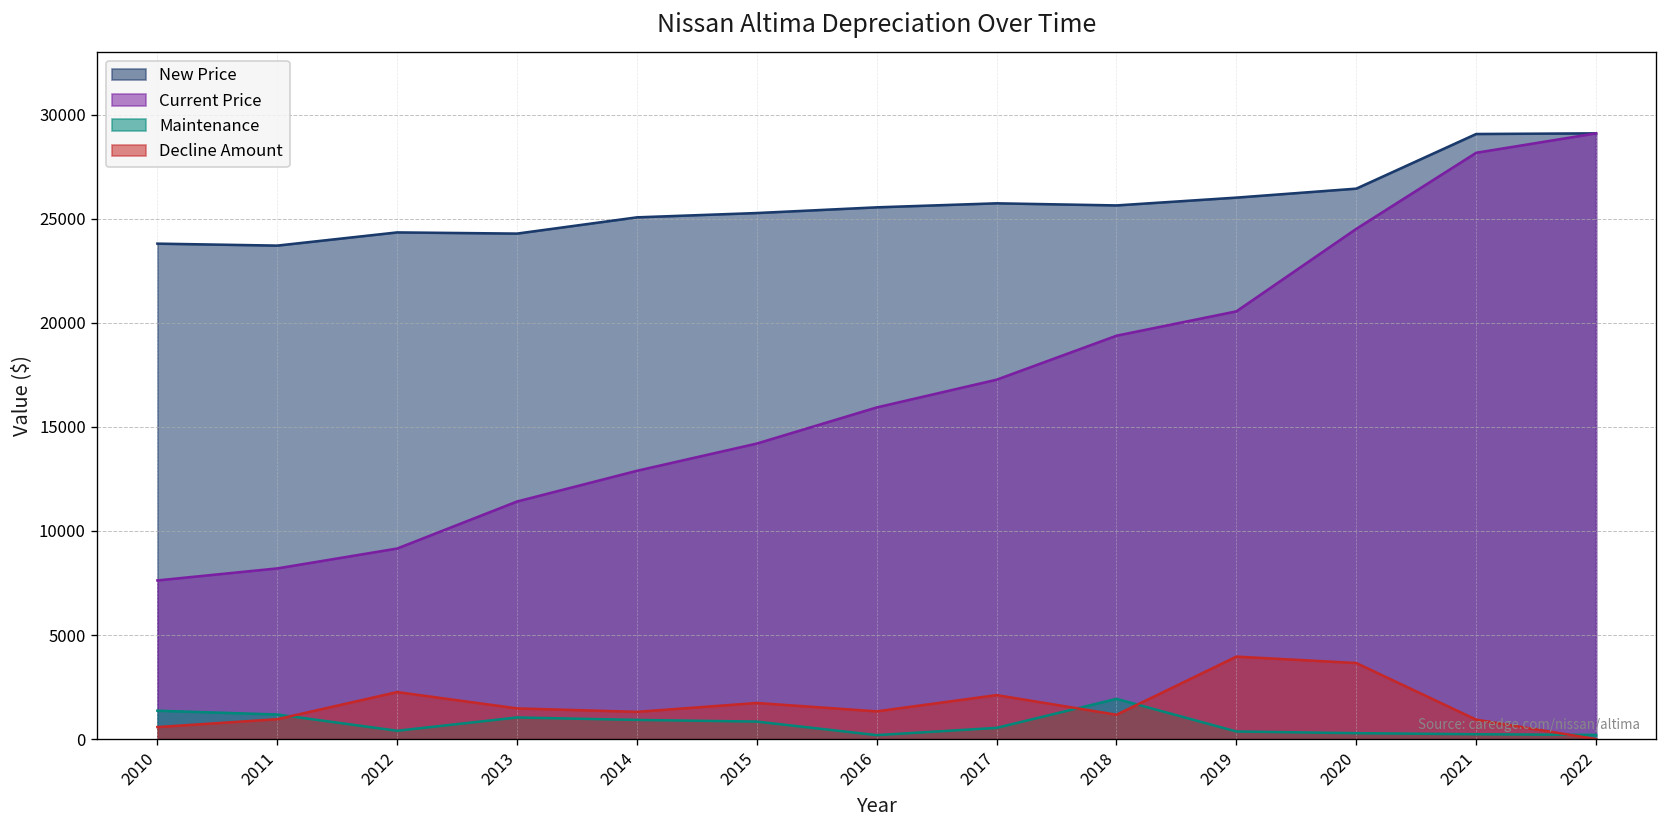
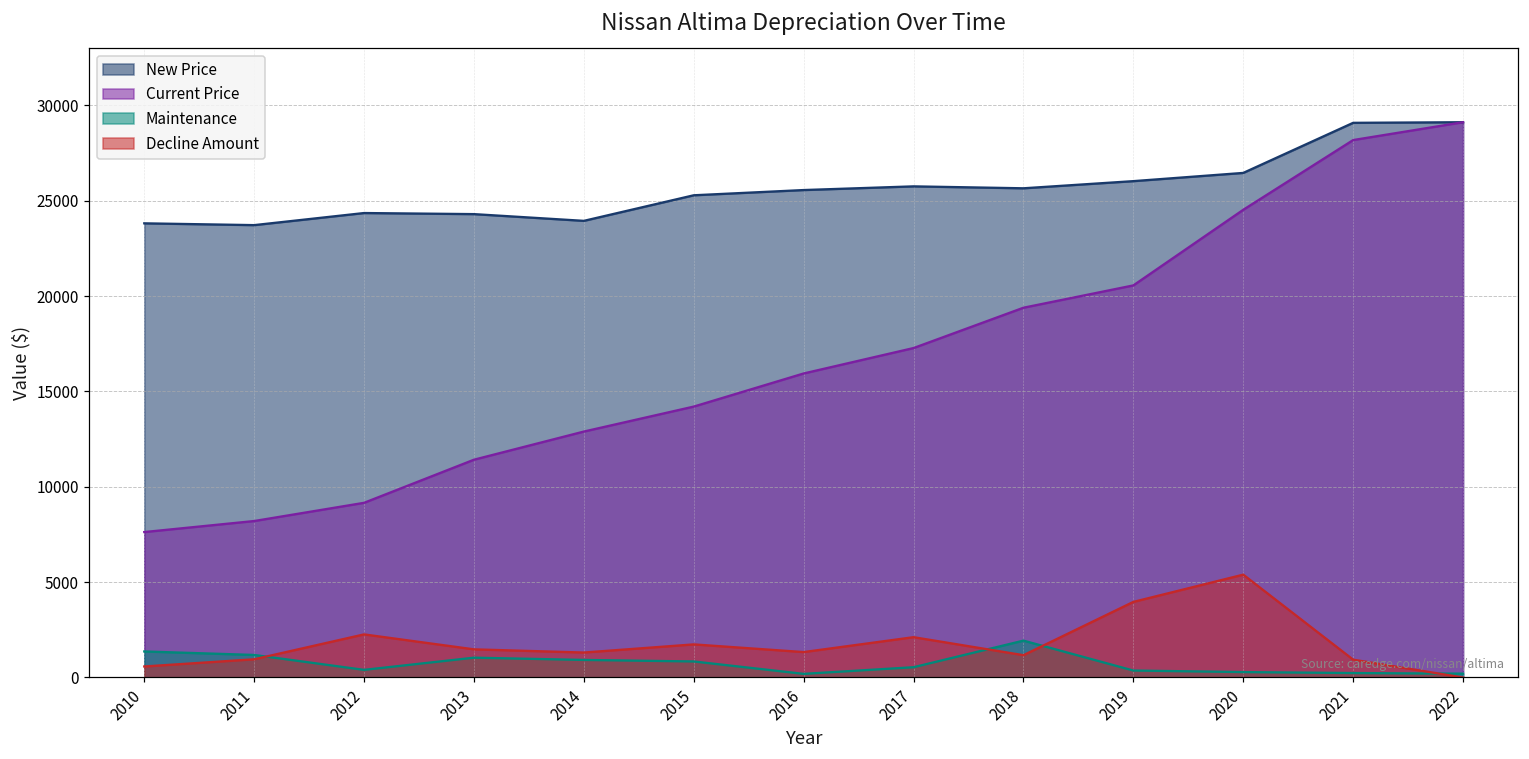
  {
    "New Price": {
      "2010": 23800,
      "2011": 23700,
      "2012": 24400,
      "2013": 24300,
-     "2014": 25100,
+     "2014": 23900,
      "2015": 25300,
      "2016": 25600,
      "2017": 25700,
      "2018": 25600,
      "2019": 26000,
      "2020": 26500,
      "2021": 29100
    },
    "Current Price": {
      "2010": 7600,
      "2011": 8200,
      "2012": 9200,
      "2013": 11400,
      "2014": 12900,
      "2015": 14200,
      "2016": 15900,
      "2017": 17300,
      "2018": 19400,
      "2019": 20600,
      "2020": 24500,
      "2021": 28200
    },
    "Maintenance": {
      "2010": 1400,
      "2011": 1200,
      "2012": 400,
      "2013": 1000,
      "2014": 900,
      "2015": 800,
      "2016": 200,
      "2017": 500,
      "2018": 1900,
      "2019": 400,
      "2020": 300,
      "2021": 200,
      "2022": 200
    },
    "Decline Amount": {
      "2010": 600,
      "2011": 1000,
      "2012": 2300,
      "2013": 1500,
      "2014": 1300,
      "2015": 1700,
      "2016": 1300,
      "2017": 2100,
      "2018": 1200,
      "2019": 4000,
-     "2020": 3700,
+     "2020": 5400,
      "2021": 900,
      "2022": 0
    }
  }
